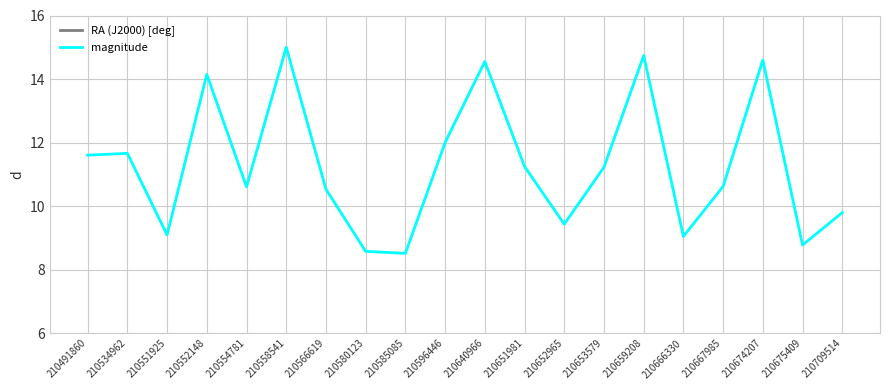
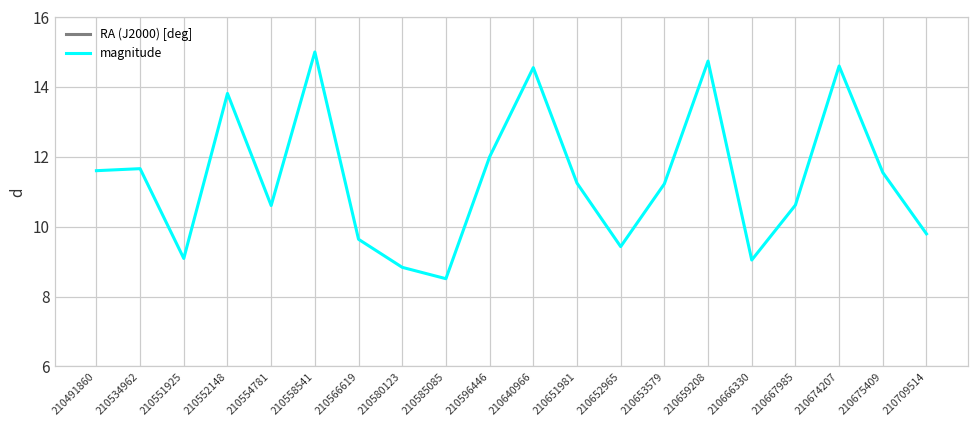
  {
    "magnitude": {
      "210491860": 11.6,
      "210534962": 11.7,
      "210551925": 9.1,
-     "210552148": 14.1,
+     "210552148": 13.8,
      "210554781": 10.6,
      "210558541": 15.0,
-     "210566619": 10.5,
-     "210580123": 8.6,
+     "210566619": 9.6,
+     "210580123": 8.8,
      "210585085": 8.5,
      "210596446": 12.0,
      "210640966": 14.6,
      "210651981": 11.2,
      "210652965": 9.4,
      "210653579": 11.2,
      "210659208": 14.7,
      "210666330": 9.0,
      "210667985": 10.6,
      "210674207": 14.6,
-     "210675409": 8.8,
+     "210675409": 11.6,
      "210709514": 9.8
    }
  }
